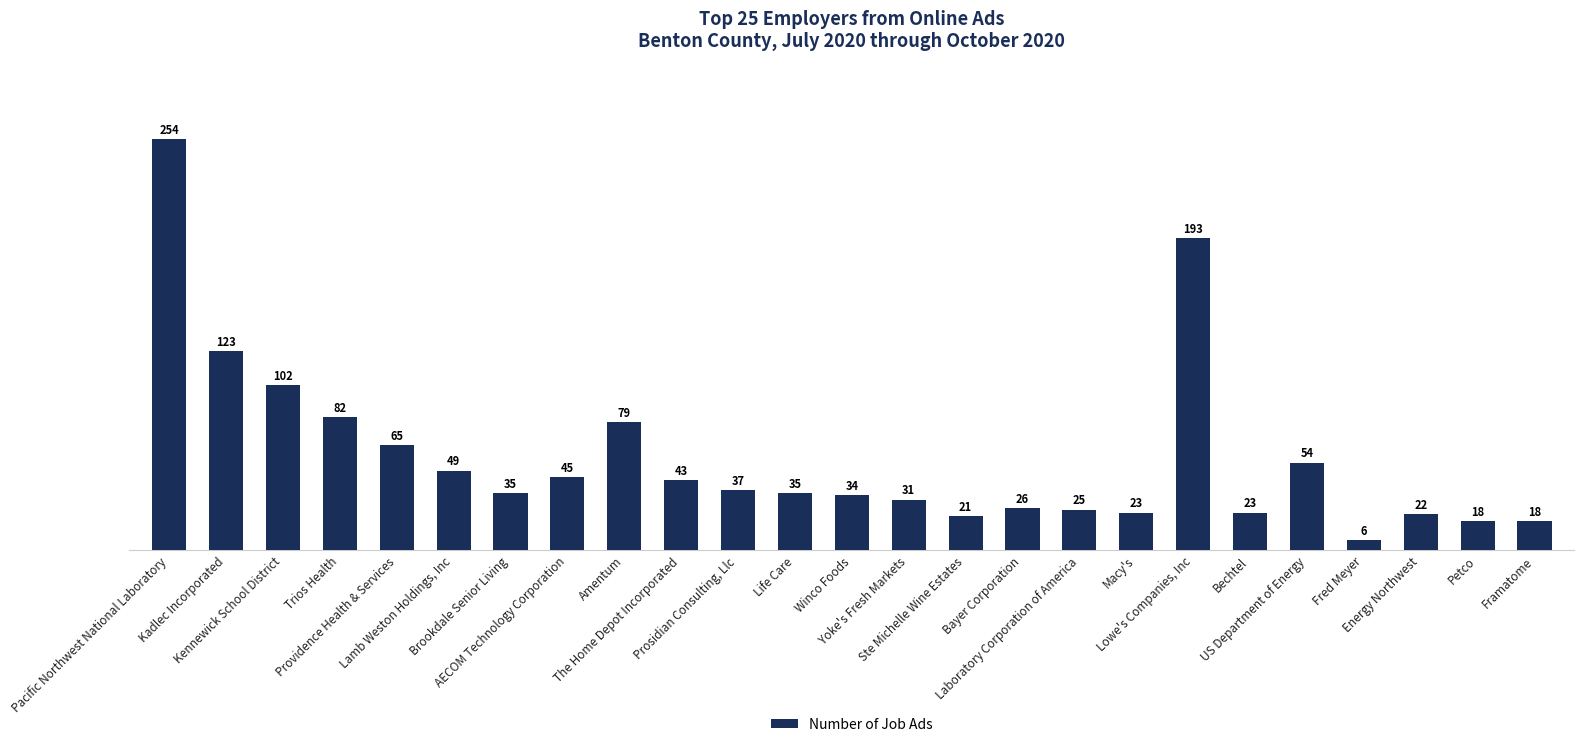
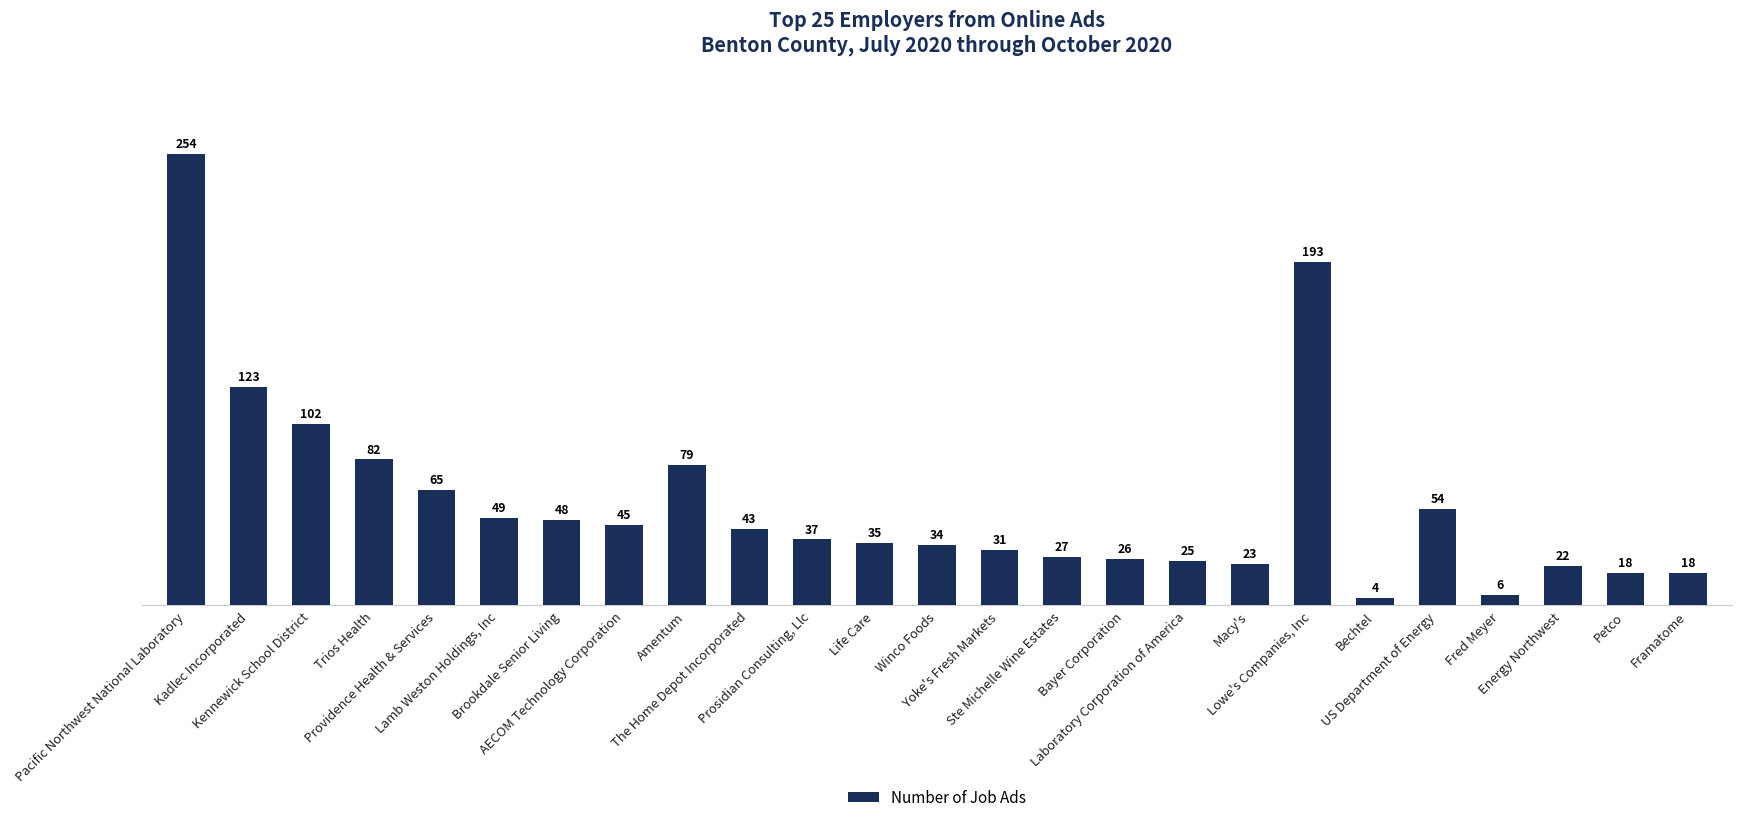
  {
    "Pacific Northwest National Laboratory": 254,
    "Kadlec Incorporated": 123,
    "Kennewick School District": 102,
    "Trios Health": 82,
    "Providence Health & Services": 65,
    "Lamb Weston Holdings, Inc": 49,
-   "Brookdale Senior Living": 35,
+   "Brookdale Senior Living": 48,
    "AECOM Technology Corporation": 45,
    "Amentum": 79,
    "The Home Depot Incorporated": 43,
    "Prosidian Consulting, Llc": 37,
    "Life Care": 35,
    "Winco Foods": 34,
    "Yoke's Fresh Markets": 31,
-   "Ste Michelle Wine Estates": 21,
+   "Ste Michelle Wine Estates": 27,
    "Bayer Corporation": 26,
    "Laboratory Corporation of America": 25,
    "Macy's": 23,
    "Lowe's Companies, Inc": 193,
-   "Bechtel": 23,
+   "Bechtel": 4,
    "US Department of Energy": 54,
    "Fred Meyer": 6,
    "Energy Northwest": 22,
    "Petco": 18,
    "Framatome": 18
  }
